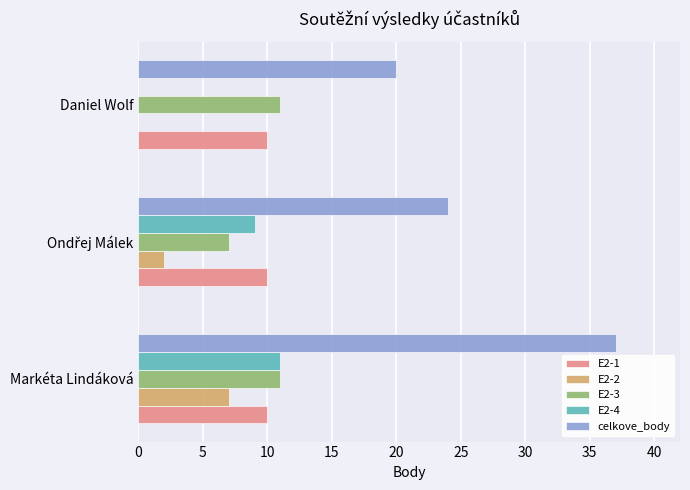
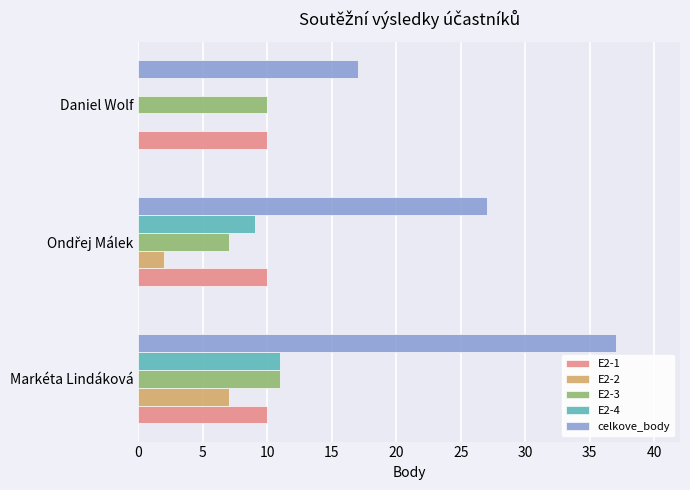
  {
    "E2-3": {
-     "Daniel Wolf": 11,
+     "Daniel Wolf": 10,
      "Ondřej Málek": 7,
      "Markéta Lindáková": 11
    },
    "E2-4": {
      "Daniel Wolf": 0,
      "Ondřej Málek": 9,
      "Markéta Lindáková": 11
    },
    "celkove_body": {
-     "Daniel Wolf": 20,
-     "Ondřej Málek": 24,
+     "Daniel Wolf": 17,
+     "Ondřej Málek": 27,
      "Markéta Lindáková": 37
    }
  }
